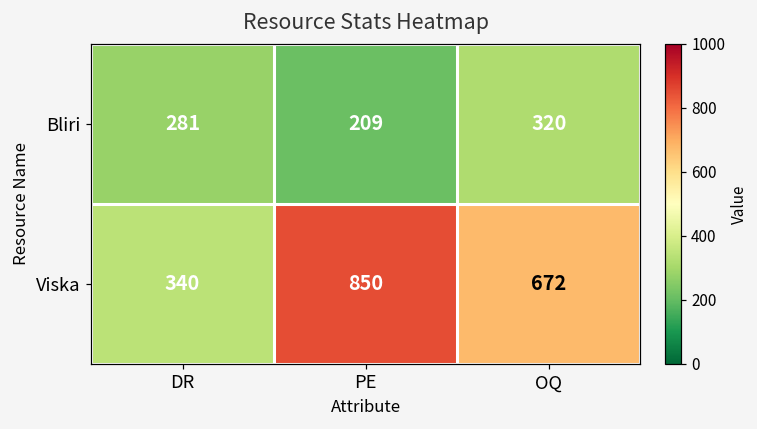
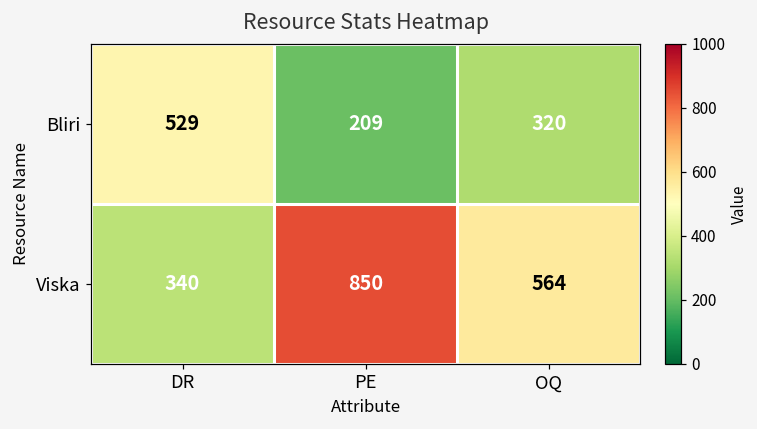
  {
    "Bliri": {
-     "DR": 281,
+     "DR": 529,
      "PE": 209,
      "OQ": 320
    },
    "Viska": {
      "DR": 340,
      "PE": 850,
-     "OQ": 672
+     "OQ": 564
    }
  }
